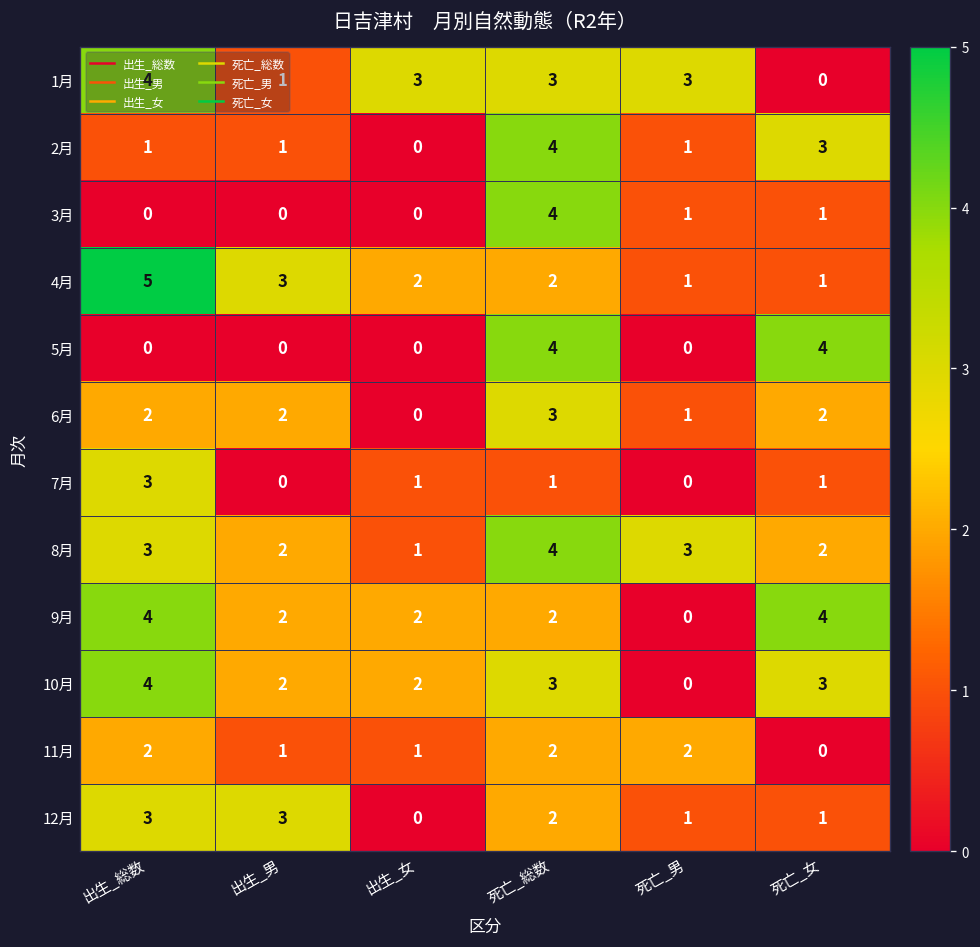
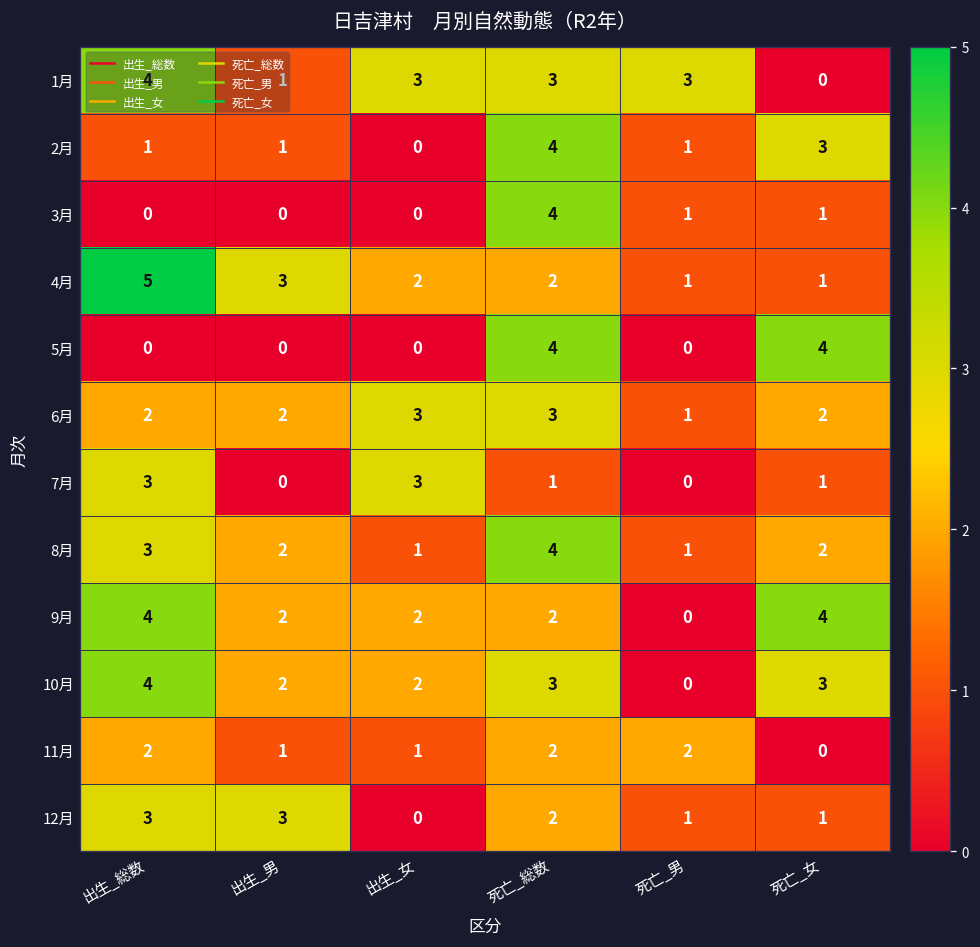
  {
    "1月": {
      "出生_女": 3,
      "死亡_総数": 3,
      "死亡_男": 3,
      "死亡_女": 0
    },
    "2月": {
      "出生_総数": 1,
      "出生_男": 1,
      "出生_女": 0,
      "死亡_総数": 4,
      "死亡_男": 1,
      "死亡_女": 3
    },
    "3月": {
      "出生_総数": 0,
      "出生_男": 0,
      "出生_女": 0,
      "死亡_総数": 4,
      "死亡_男": 1,
      "死亡_女": 1
    },
    "4月": {
      "出生_総数": 5,
      "出生_男": 3,
      "出生_女": 2,
      "死亡_総数": 2,
      "死亡_男": 1,
      "死亡_女": 1
    },
    "5月": {
      "出生_総数": 0,
      "出生_男": 0,
      "出生_女": 0,
      "死亡_総数": 4,
      "死亡_男": 0,
      "死亡_女": 4
    },
    "6月": {
      "出生_総数": 2,
      "出生_男": 2,
-     "出生_女": 0,
+     "出生_女": 3,
      "死亡_総数": 3,
      "死亡_男": 1,
      "死亡_女": 2
    },
    "7月": {
      "出生_総数": 3,
      "出生_男": 0,
-     "出生_女": 1,
+     "出生_女": 3,
      "死亡_総数": 1,
      "死亡_男": 0,
      "死亡_女": 1
    },
    "8月": {
      "出生_総数": 3,
      "出生_男": 2,
      "出生_女": 1,
      "死亡_総数": 4,
-     "死亡_男": 3,
+     "死亡_男": 1,
      "死亡_女": 2
    },
    "9月": {
      "出生_総数": 4,
      "出生_男": 2,
      "出生_女": 2,
      "死亡_総数": 2,
      "死亡_男": 0,
      "死亡_女": 4
    },
    "10月": {
      "出生_総数": 4,
      "出生_男": 2,
      "出生_女": 2,
      "死亡_総数": 3,
      "死亡_男": 0,
      "死亡_女": 3
    },
    "11月": {
      "出生_総数": 2,
      "出生_男": 1,
      "出生_女": 1,
      "死亡_総数": 2,
      "死亡_男": 2,
      "死亡_女": 0
    },
    "12月": {
      "出生_総数": 3,
      "出生_男": 3,
      "出生_女": 0,
      "死亡_総数": 2,
      "死亡_男": 1,
      "死亡_女": 1
    }
  }
